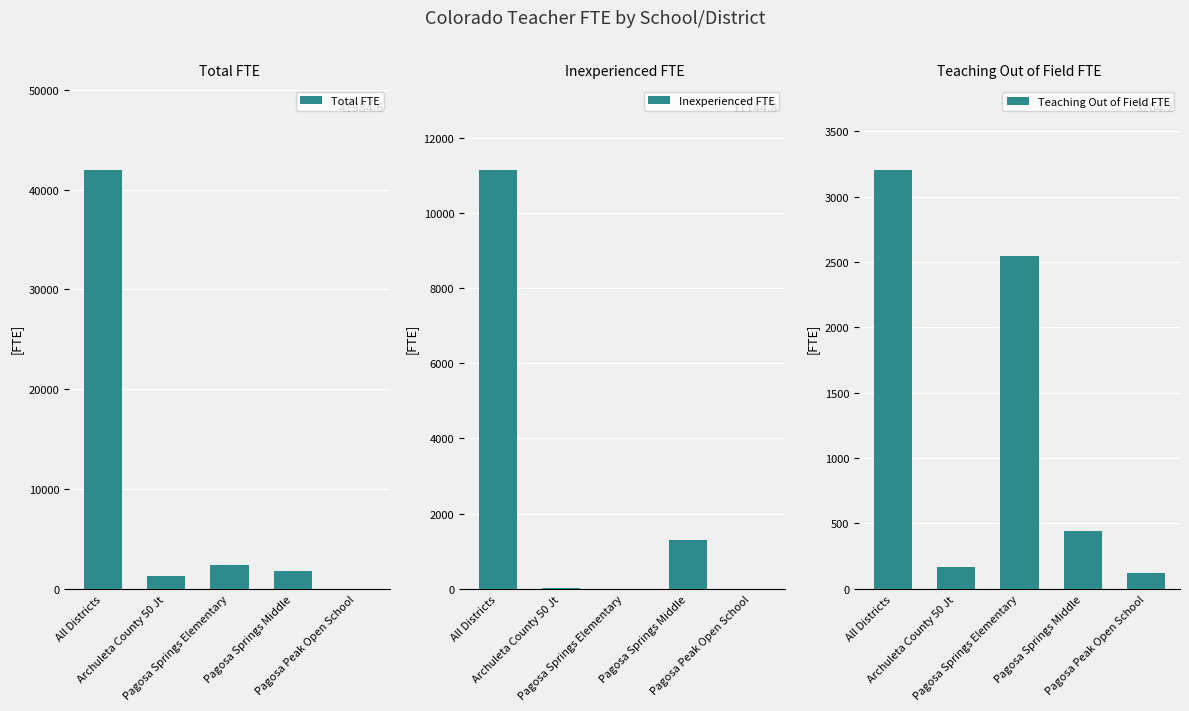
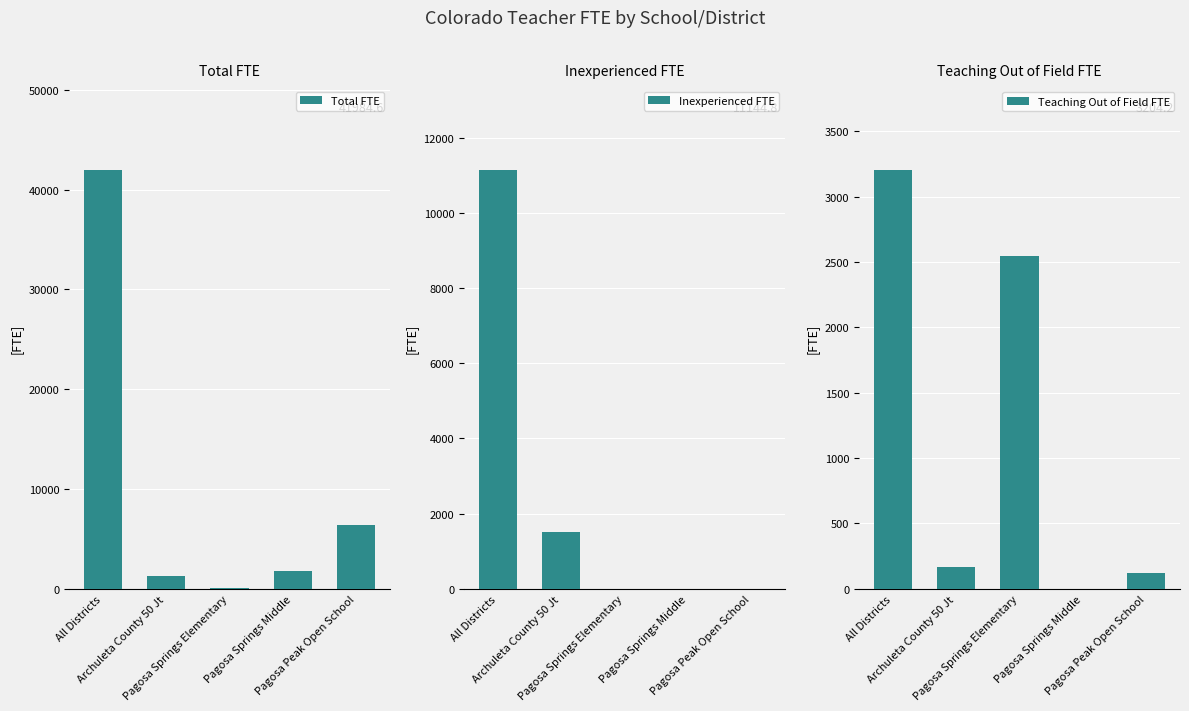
  {
    "Total FTE": {
      "All Districts": 42000,
      "Archuleta County 50 Jt": 1000,
-     "Pagosa Springs Elementary": 2000,
+     "Pagosa Springs Elementary": 0,
      "Pagosa Springs Middle": 2000,
-     "Pagosa Peak Open School": 0
+     "Pagosa Peak Open School": 6000
    },
    "Inexperienced FTE": {
      "All Districts": 11100,
-     "Archuleta County 50 Jt": 0,
-     "Pagosa Springs Middle": 1300,
+     "Archuleta County 50 Jt": 1500,
+     "Pagosa Springs Middle": 0,
      "Pagosa Peak Open School": 0
    },
    "Teaching Out of Field FTE": {
      "All Districts": 3200,
      "Archuleta County 50 Jt": 160,
      "Pagosa Springs Elementary": 2540,
-     "Pagosa Springs Middle": 440,
+     "Pagosa Springs Middle": 0,
      "Pagosa Peak Open School": 120
    }
  }
